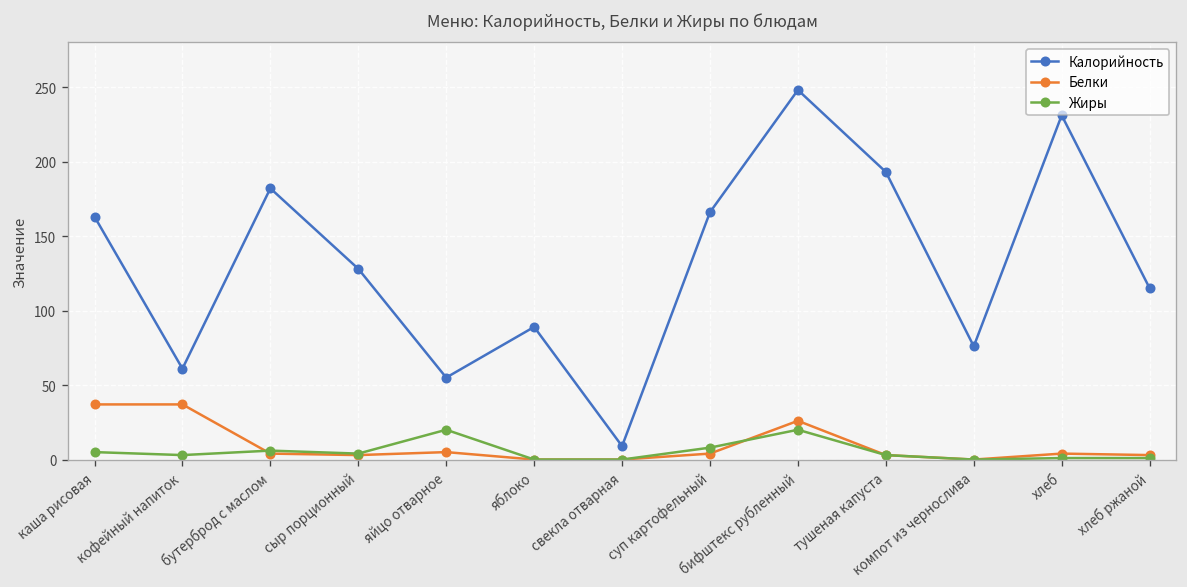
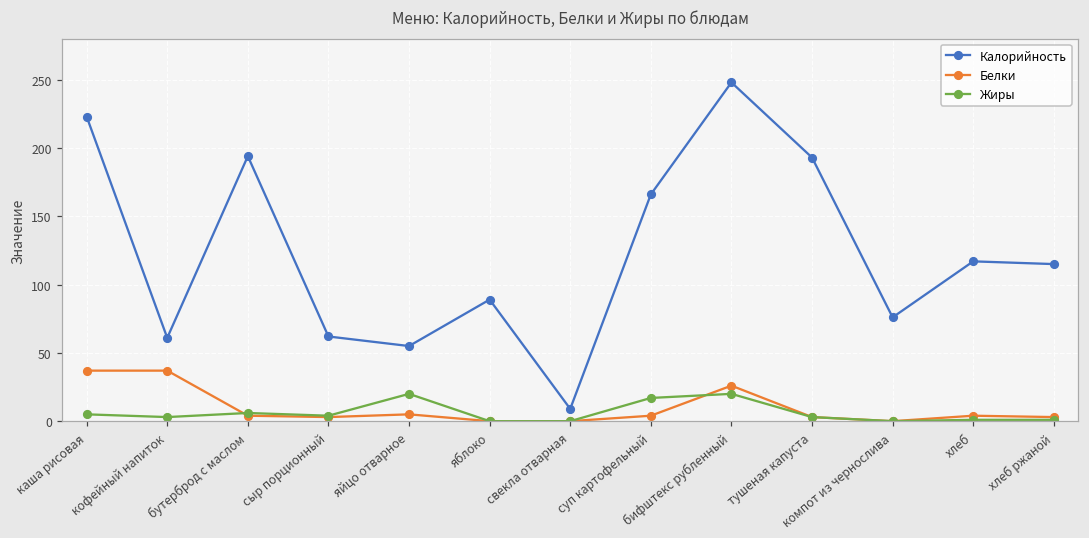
  {
    "Калорийность": {
-     "каша рисовая": 163,
+     "каша рисовая": 223,
      "кофейный напиток": 61,
-     "бутерброд с маслом": 182,
-     "сыр порционный": 128,
+     "бутерброд с маслом": 194,
+     "сыр порционный": 62,
      "яйцо отварное": 55,
      "яблоко": 89,
      "свекла отварная": 9,
      "суп картофельный": 166,
      "бифштекс рубленный": 248,
      "тушеная капуста": 193,
      "компот из чернослива": 76,
-     "хлеб": 231,
+     "хлеб": 117,
      "хлеб ржаной": 115
    },
    "Белки": {
      "каша рисовая": 37,
      "кофейный напиток": 37,
      "яйцо отварное": 5,
      "суп картофельный": 4,
      "бифштекс рубленный": 26,
      "хлеб": 4
    },
    "Жиры": {
      "каша рисовая": 5,
      "кофейный напиток": 3,
      "яйцо отварное": 20,
-     "суп картофельный": 8,
+     "суп картофельный": 17,
      "бифштекс рубленный": 20,
      "хлеб": 1
    }
  }
